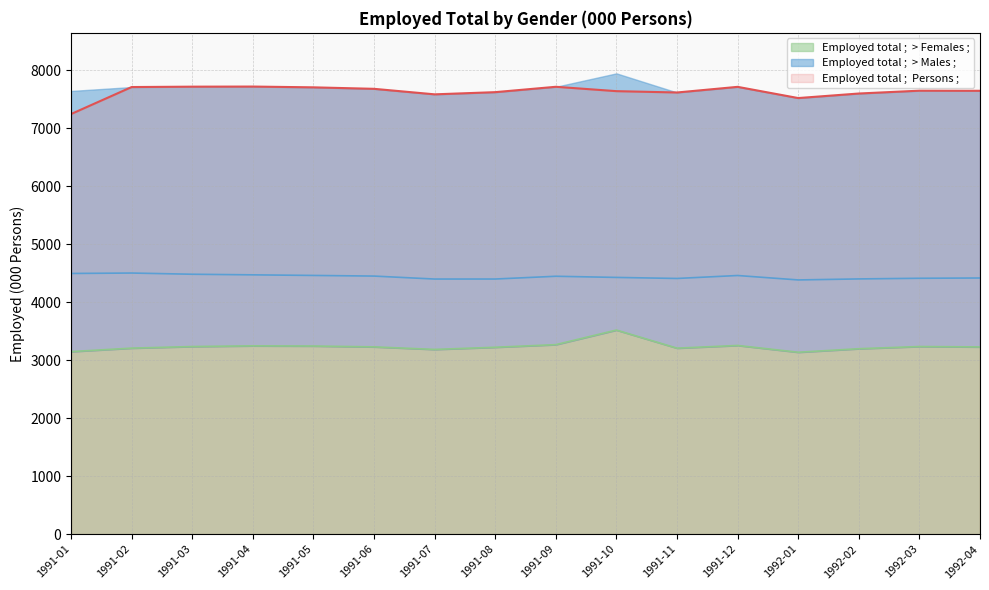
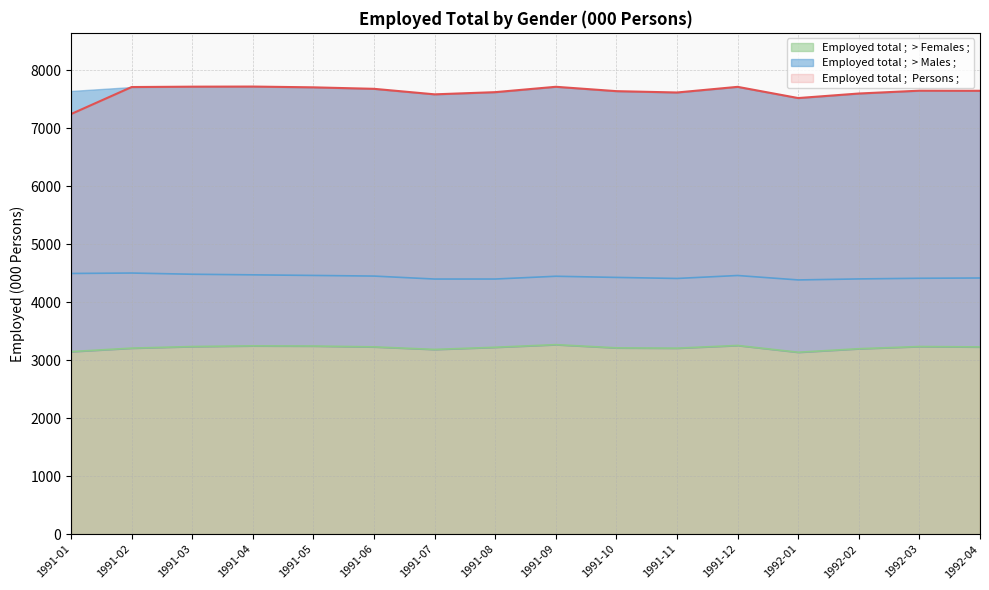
  {
    "Employed total ; > Females ;": {
      "1991-01": 3100,
      "1991-02": 3200,
      "1991-03": 3200,
      "1991-04": 3200,
      "1991-05": 3200,
      "1991-06": 3200,
      "1991-07": 3200,
      "1991-08": 3200,
      "1991-09": 3300,
-     "1991-10": 3500,
+     "1991-10": 3200,
      "1991-11": 3200,
      "1991-12": 3300,
      "1992-01": 3100,
      "1992-02": 3200,
      "1992-03": 3200,
      "1992-04": 3200
    },
    "Employed total ; Persons ;": {
      "1991-01": 7200
    }
  }
